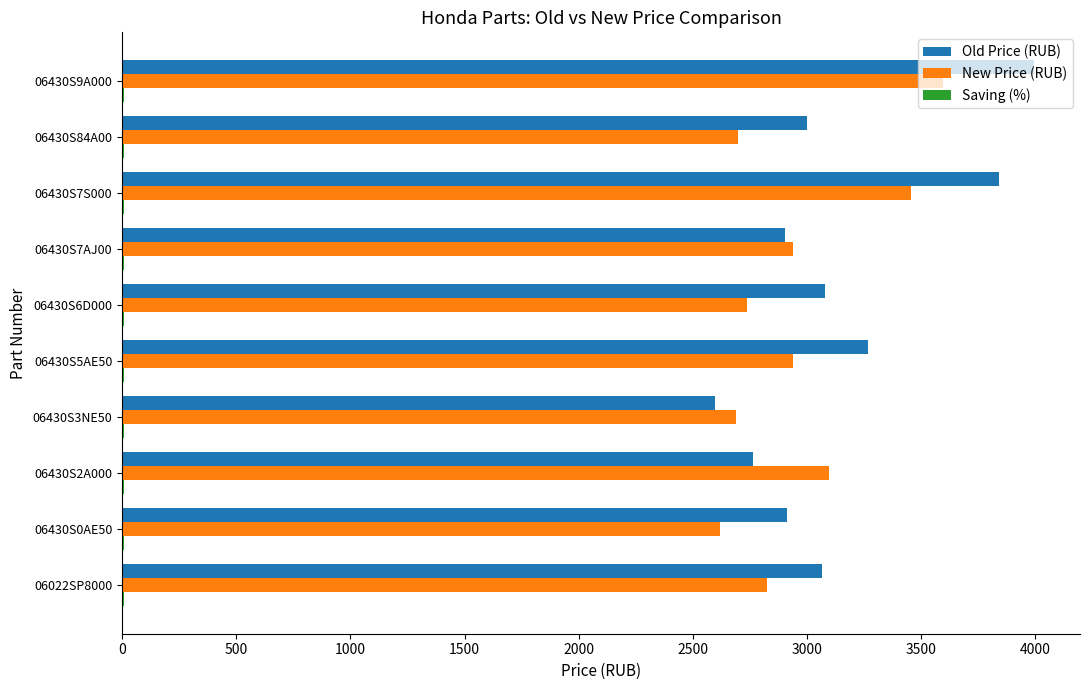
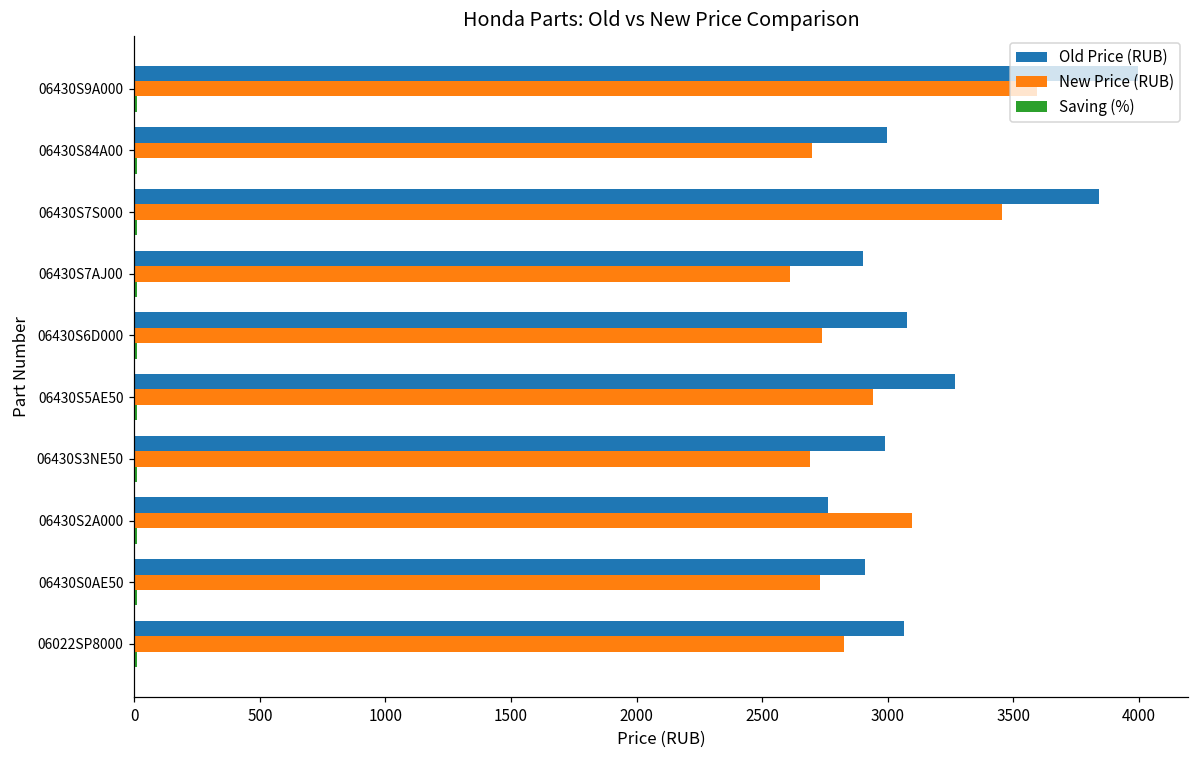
  {
    "Old Price (RUB)": {
      "06430S84A00": 3000,
      "06430S7S000": 3840,
      "06430S7AJ00": 2900,
      "06430S6D000": 3080,
      "06430S5AE50": 3270,
-     "06430S3NE50": 2600,
+     "06430S3NE50": 2990,
      "06430S2A000": 2760,
      "06430S0AE50": 2910,
      "06022SP8000": 3070
    },
    "New Price (RUB)": {
      "06430S84A00": 2700,
      "06430S7S000": 3460,
-     "06430S7AJ00": 2940,
+     "06430S7AJ00": 2610,
      "06430S6D000": 2740,
      "06430S5AE50": 2940,
      "06430S3NE50": 2690,
      "06430S2A000": 3090,
-     "06430S0AE50": 2620,
+     "06430S0AE50": 2730,
      "06022SP8000": 2830
    }
  }
